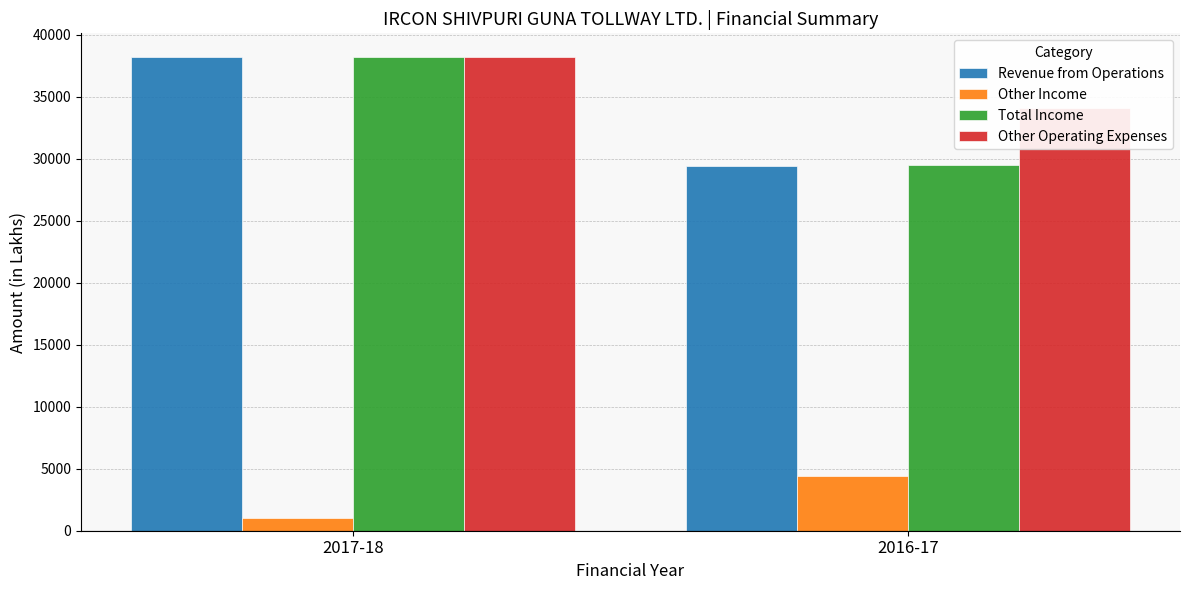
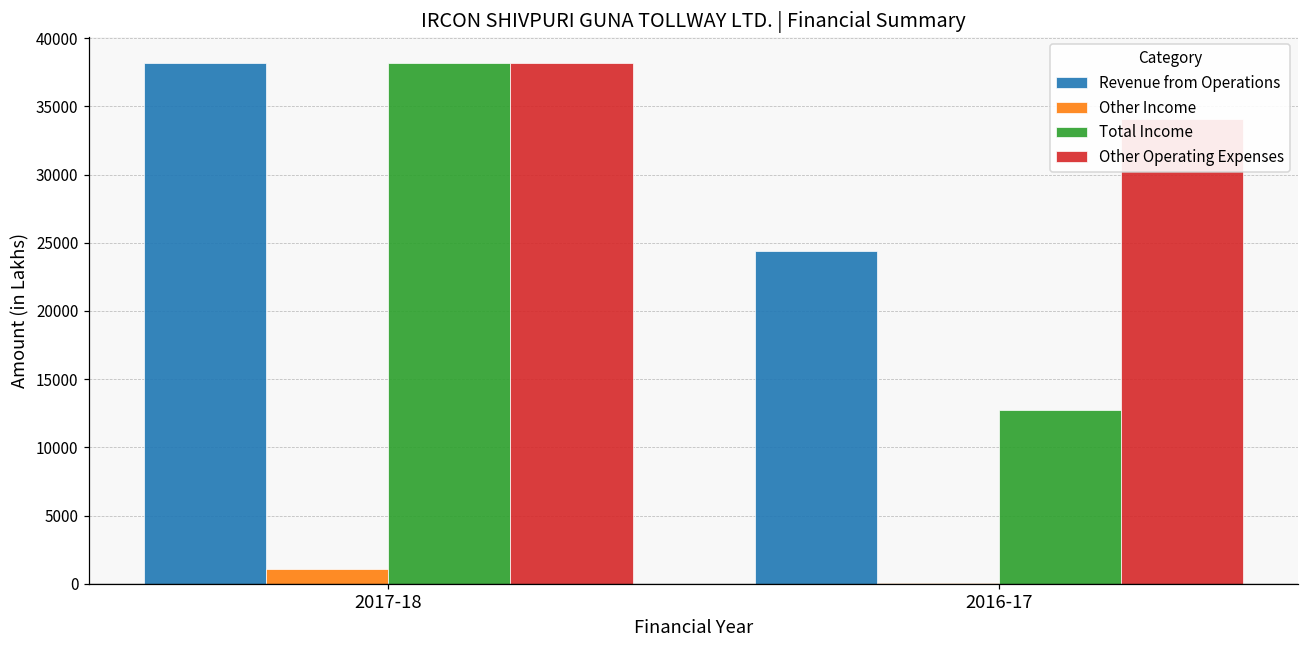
  {
    "Revenue from Operations": {
      "2017-18": 38200,
-     "2016-17": 29400
+     "2016-17": 24400
    },
    "Other Income": {
      "2017-18": 1000,
-     "2016-17": 4400
+     "2016-17": 100
    },
    "Total Income": {
      "2017-18": 38200,
-     "2016-17": 29500
+     "2016-17": 12700
    },
    "Other Operating Expenses": {
      "2017-18": 38200
    }
  }
